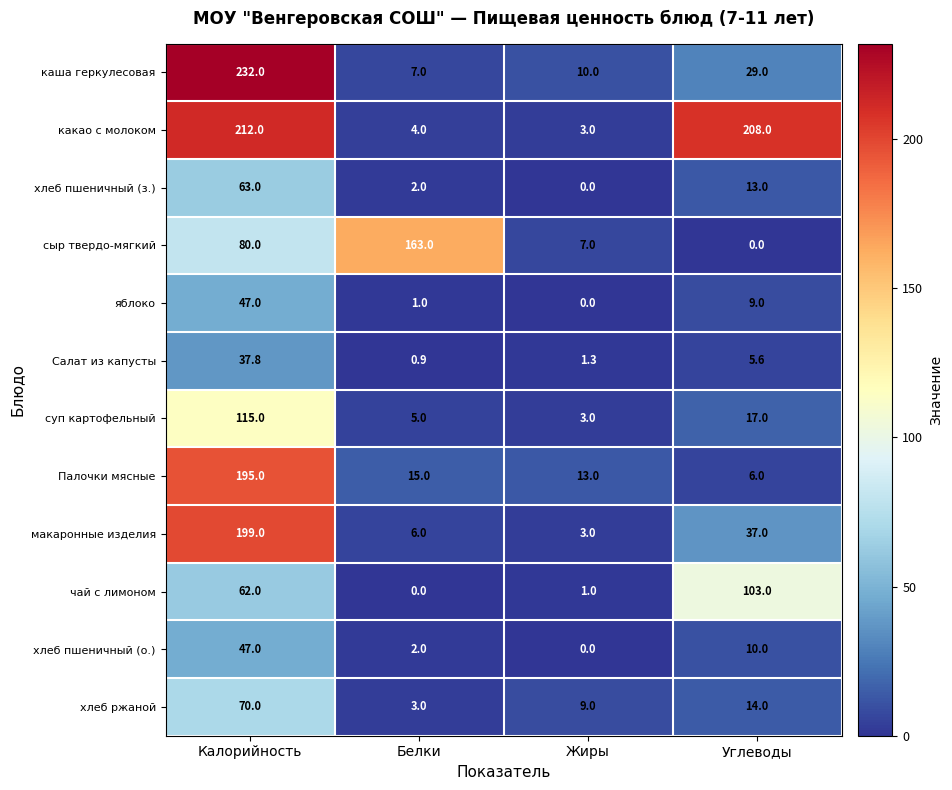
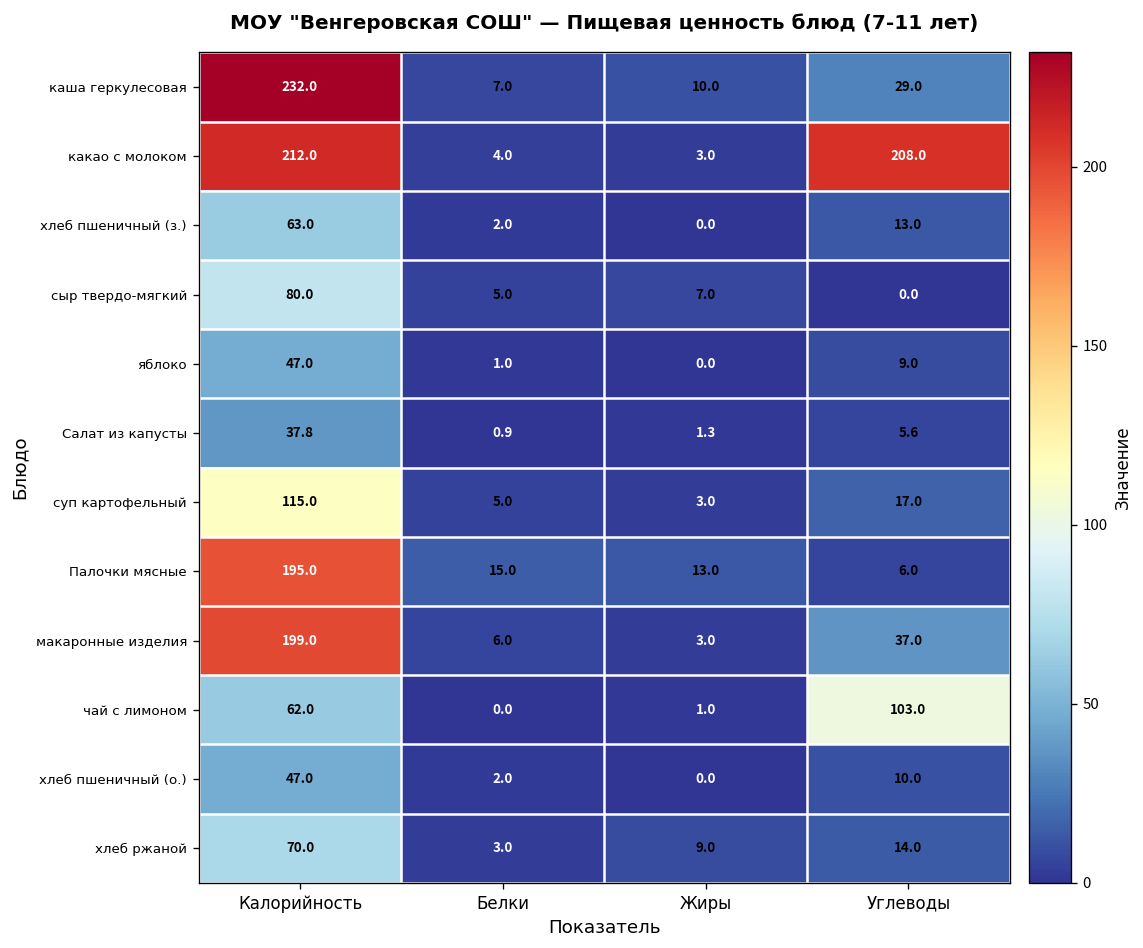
  {
    "каша геркулесовая": {
      "Калорийность": 232.0,
      "Белки": 7.0,
      "Жиры": 10.0,
      "Углеводы": 29.0
    },
    "какао с молоком": {
      "Калорийность": 212.0,
      "Белки": 4.0,
      "Жиры": 3.0,
      "Углеводы": 208.0
    },
    "хлеб пшеничный (з.)": {
      "Калорийность": 63.0,
      "Белки": 2.0,
      "Жиры": 0.0,
      "Углеводы": 13.0
    },
    "сыр твердо-мягкий": {
      "Калорийность": 80.0,
-     "Белки": 163.0,
+     "Белки": 5.0,
      "Жиры": 7.0,
      "Углеводы": 0.0
    },
    "яблоко": {
      "Калорийность": 47.0,
      "Белки": 1.0,
      "Жиры": 0.0,
      "Углеводы": 9.0
    },
    "Салат из капусты": {
      "Калорийность": 37.8,
      "Белки": 0.9,
      "Жиры": 1.3,
      "Углеводы": 5.6
    },
    "суп картофельный": {
      "Калорийность": 115.0,
      "Белки": 5.0,
      "Жиры": 3.0,
      "Углеводы": 17.0
    },
    "Палочки мясные": {
      "Калорийность": 195.0,
      "Белки": 15.0,
      "Жиры": 13.0,
      "Углеводы": 6.0
    },
    "макаронные изделия": {
      "Калорийность": 199.0,
      "Белки": 6.0,
      "Жиры": 3.0,
      "Углеводы": 37.0
    },
    "чай с лимоном": {
      "Калорийность": 62.0,
      "Белки": 0.0,
      "Жиры": 1.0,
      "Углеводы": 103.0
    },
    "хлеб пшеничный (о.)": {
      "Калорийность": 47.0,
      "Белки": 2.0,
      "Жиры": 0.0,
      "Углеводы": 10.0
    },
    "хлеб ржаной": {
      "Калорийность": 70.0,
      "Белки": 3.0,
      "Жиры": 9.0,
      "Углеводы": 14.0
    }
  }
